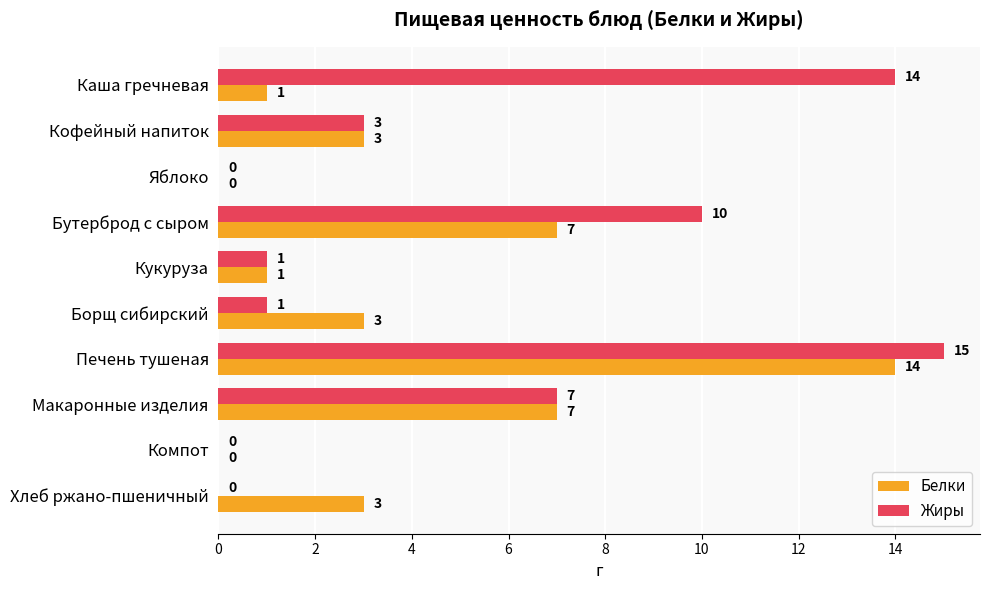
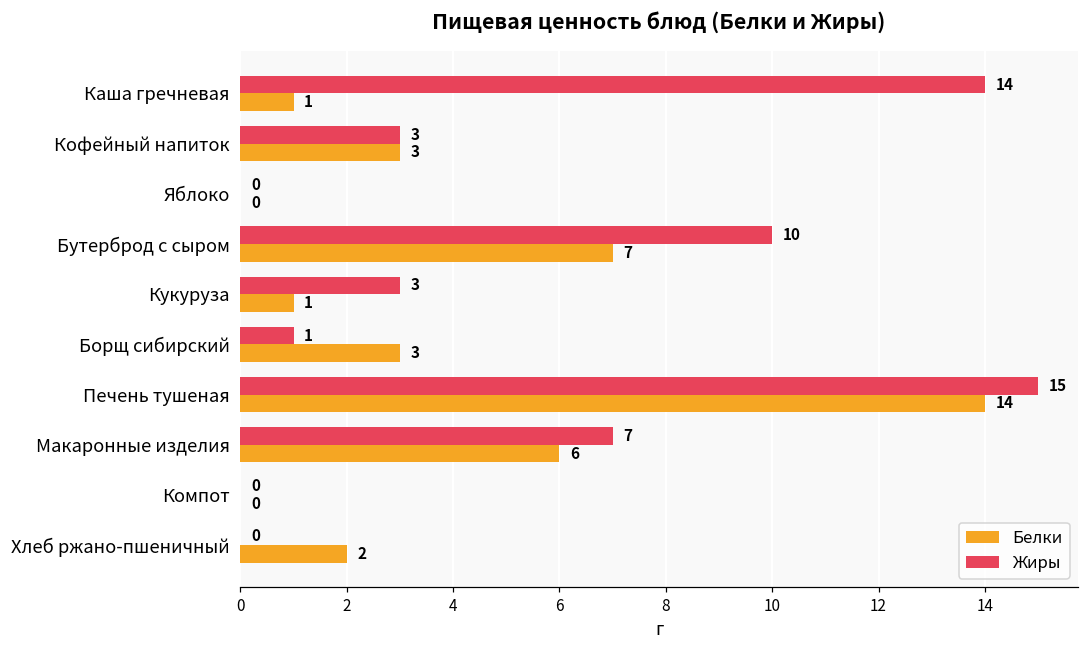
  {
    "Белки": {
      "Каша гречневая": 1,
      "Кофейный напиток": 3,
      "Яблоко": 0,
      "Бутерброд с сыром": 7,
      "Кукуруза": 1,
      "Борщ сибирский": 3,
      "Печень тушеная": 14,
-     "Макаронные изделия": 7,
+     "Макаронные изделия": 6,
      "Компот": 0,
-     "Хлеб ржано-пшеничный": 3
+     "Хлеб ржано-пшеничный": 2
    },
    "Жиры": {
      "Каша гречневая": 14,
      "Кофейный напиток": 3,
      "Яблоко": 0,
      "Бутерброд с сыром": 10,
-     "Кукуруза": 1,
+     "Кукуруза": 3,
      "Борщ сибирский": 1,
      "Печень тушеная": 15,
      "Макаронные изделия": 7,
      "Компот": 0,
      "Хлеб ржано-пшеничный": 0
    }
  }
